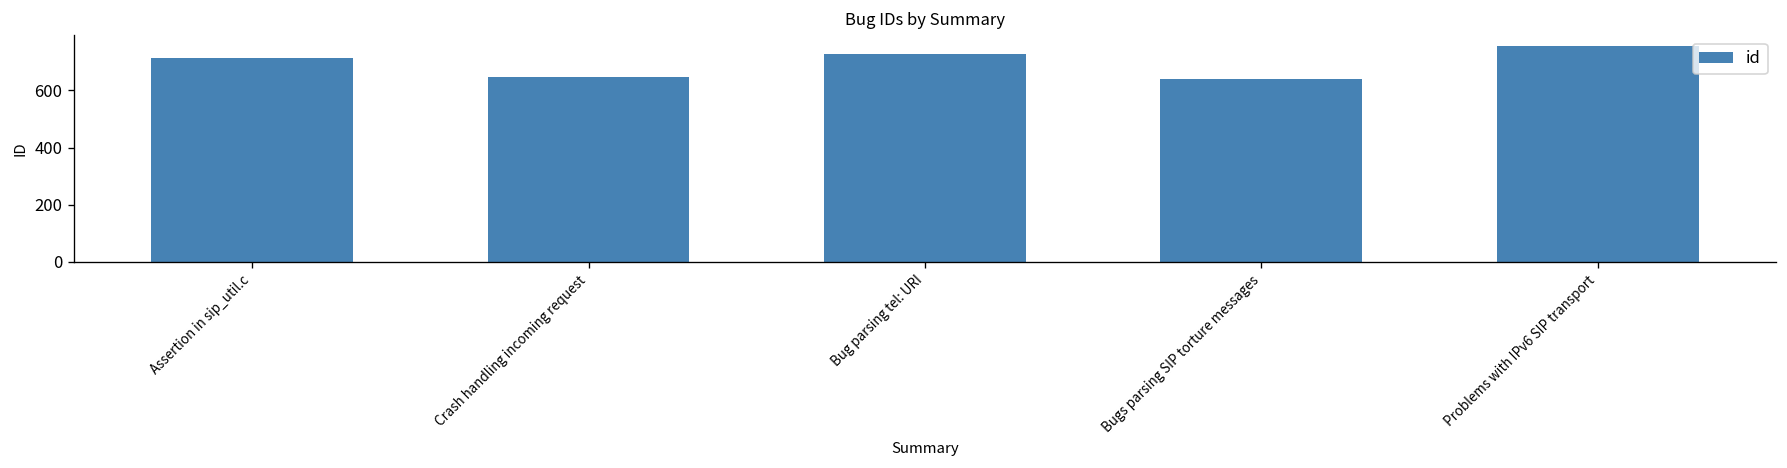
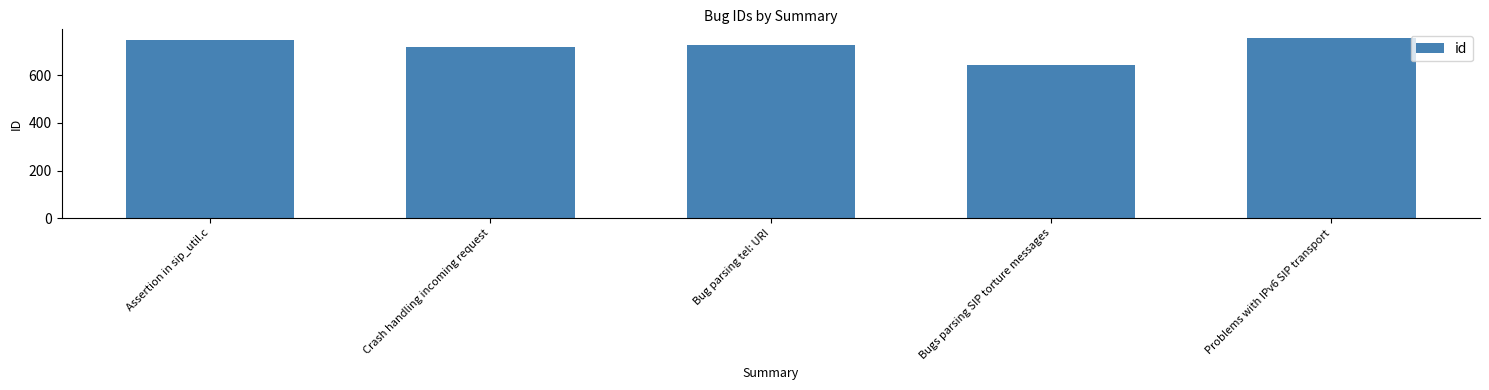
  {
-   "Assertion in sip_util.c": 710,
-   "Crash handling incoming request": 650,
+   "Assertion in sip_util.c": 750,
+   "Crash handling incoming request": 720,
    "Bug parsing tel: URI": 730,
    "Bugs parsing SIP torture messages": 640,
    "Problems with IPv6 SIP transport": 760
  }
